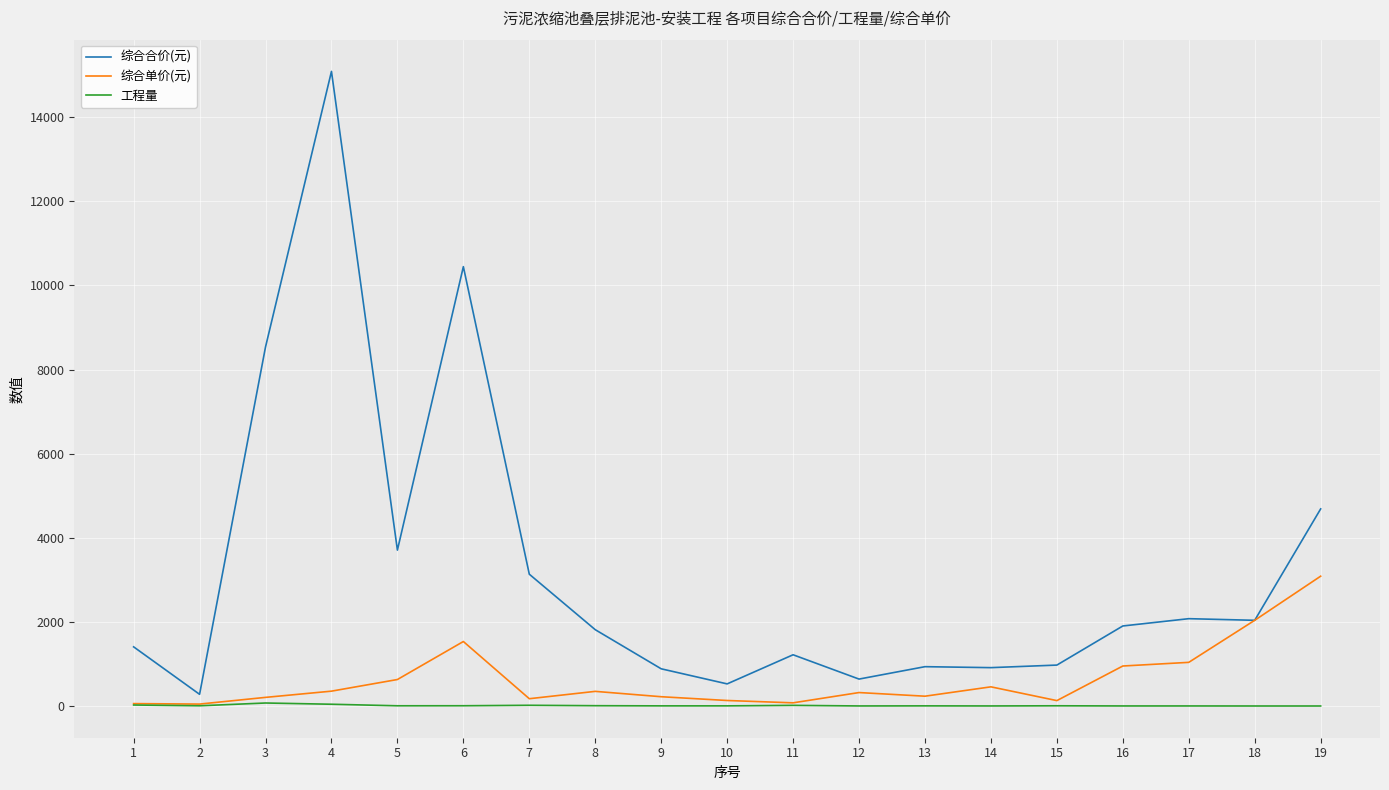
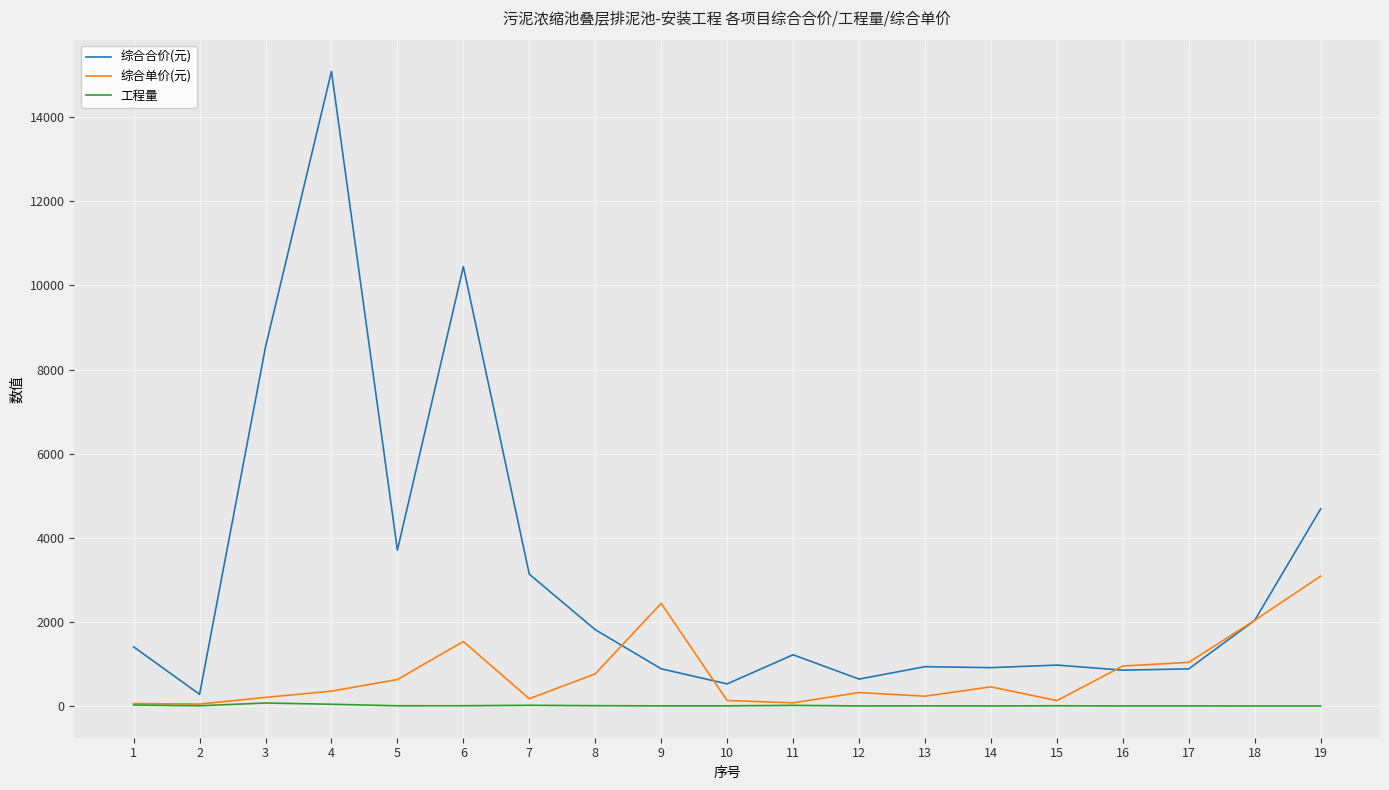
  {
    "综合合价(元)": {
      "1": 1400,
      "2": 300,
      "3": 8500,
      "4": 15100,
      "5": 3700,
      "6": 10400,
      "7": 3100,
      "8": 1800,
      "9": 900,
      "10": 500,
      "11": 1200,
      "12": 600,
      "13": 900,
      "14": 900,
      "15": 1000,
-     "16": 1900,
-     "17": 2100,
+     "16": 900,
+     "17": 900,
      "19": 4700
    },
    "综合单价(元)": {
      "3": 200,
      "4": 400,
      "5": 600,
      "6": 1500,
      "7": 200,
-     "8": 300,
-     "9": 200,
+     "8": 800,
+     "9": 2400,
      "10": 100,
      "11": 100,
      "12": 300,
      "13": 200,
      "14": 500,
      "15": 100,
      "16": 1000,
      "17": 1000,
      "19": 3100
    },
    "工程量": {
      "3": 100,
      "4": 0,
      "5": 0,
      "6": 0,
      "7": 0,
      "8": 0,
      "9": 0,
      "10": 0,
      "11": 0,
      "12": 0,
      "13": 0,
      "14": 0,
      "15": 0,
      "16": 0,
      "17": 0,
      "18": 0,
      "19": 0
    }
  }
